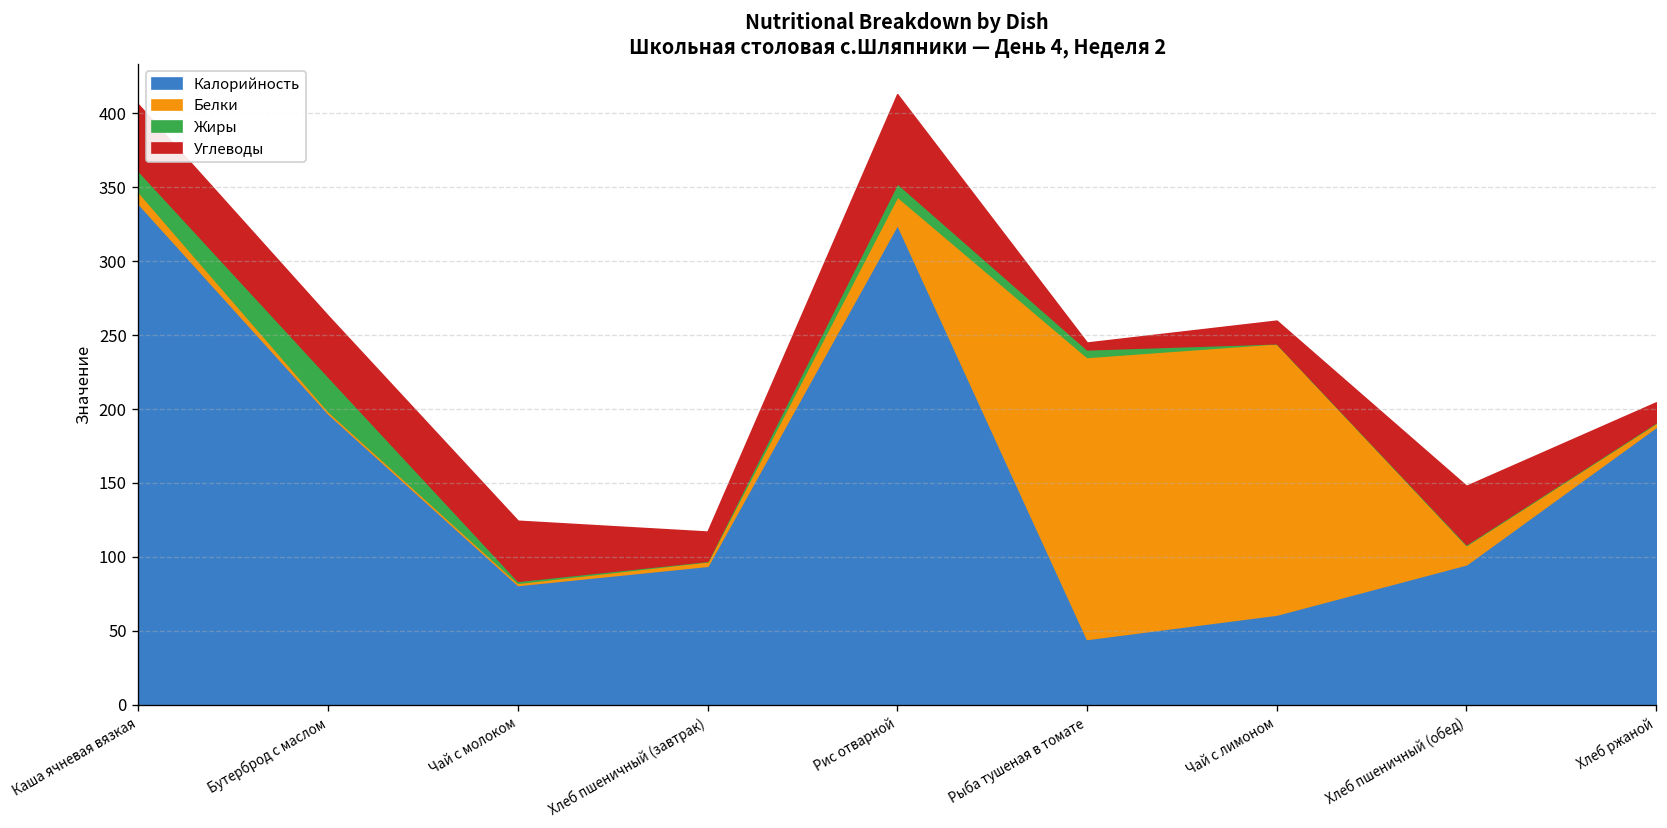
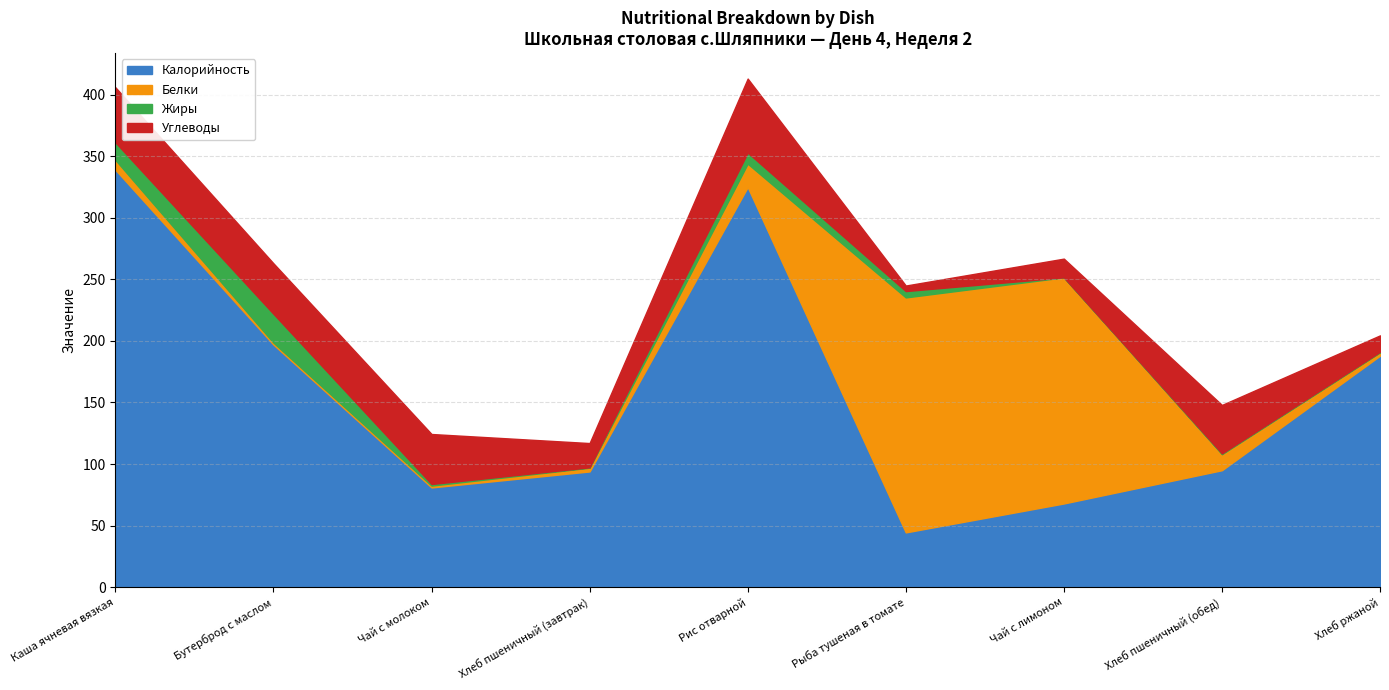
  {
    "Калорийность": {
-     "Чай с лимоном": 61
+     "Чай с лимоном": 68
    },
    "Углеводы": {
      "Каша ячневая вязкая": 45,
      "Бутерброд с маслом": 41,
      "Чай с молоком": 41,
      "Хлеб пшеничный (завтрак)": 20,
      "Рис отварной": 60,
      "Рыба тушеная в томате": 5,
      "Чай с лимоном": 15,
      "Хлеб пшеничный (обед)": 39,
      "Хлеб ржаной": 13
    }
  }
